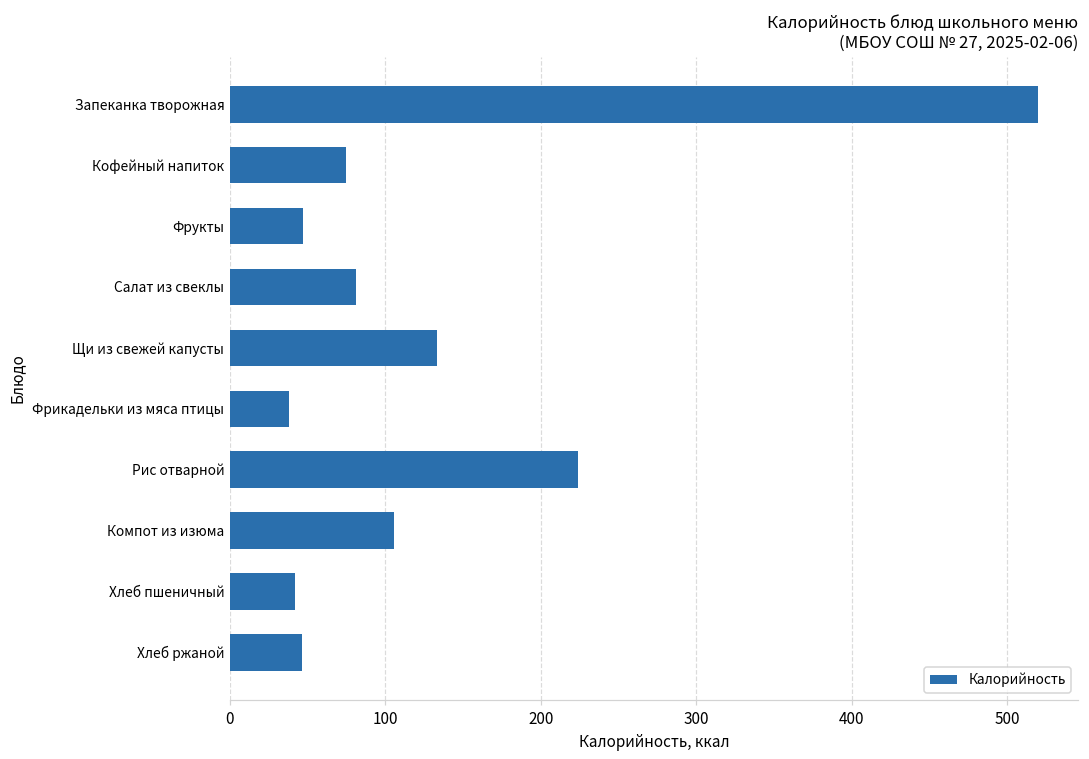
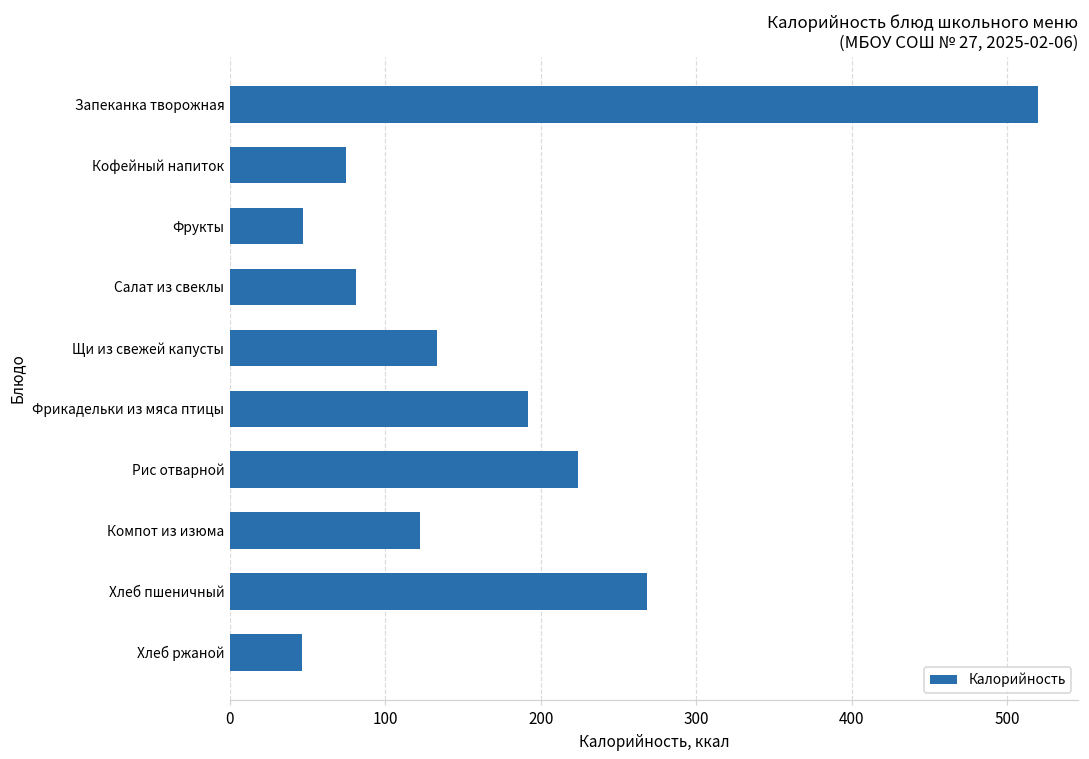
  {
    "Запеканка творожная": 519,
    "Кофейный напиток": 75,
    "Фрукты": 47,
    "Салат из свеклы": 81,
    "Щи из свежей капусты": 134,
-   "Фрикадельки из мяса птицы": 38,
+   "Фрикадельки из мяса птицы": 192,
    "Рис отварной": 224,
-   "Компот из изюма": 106,
-   "Хлеб пшеничный": 42,
+   "Компот из изюма": 122,
+   "Хлеб пшеничный": 269,
    "Хлеб ржаной": 47
  }
